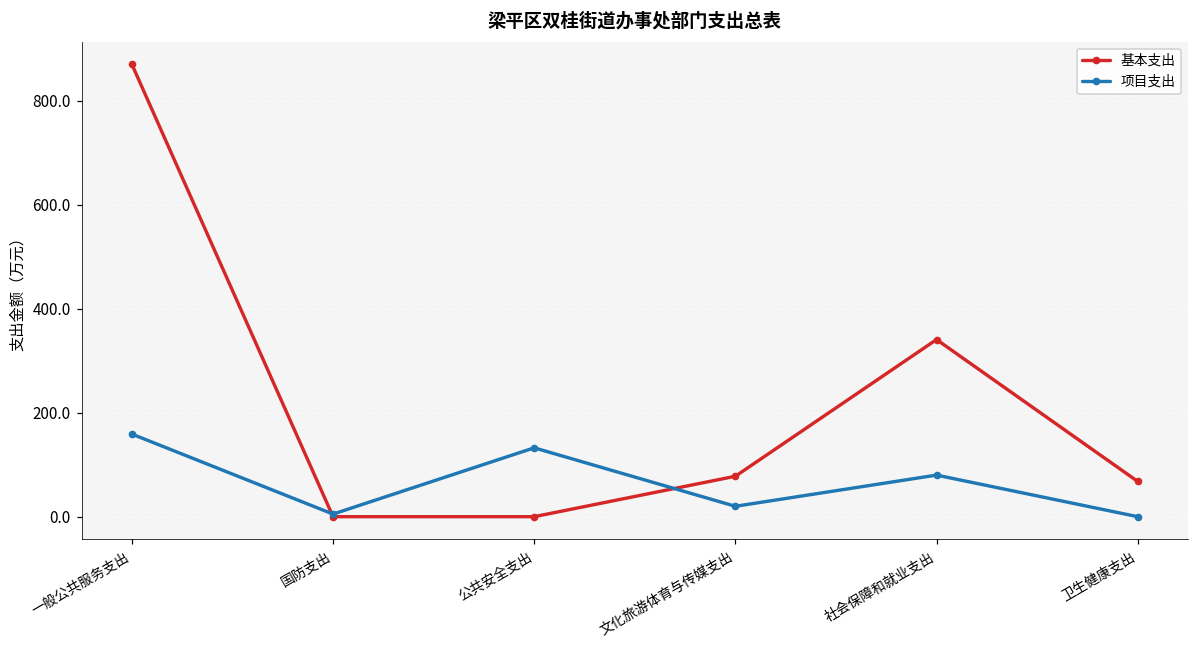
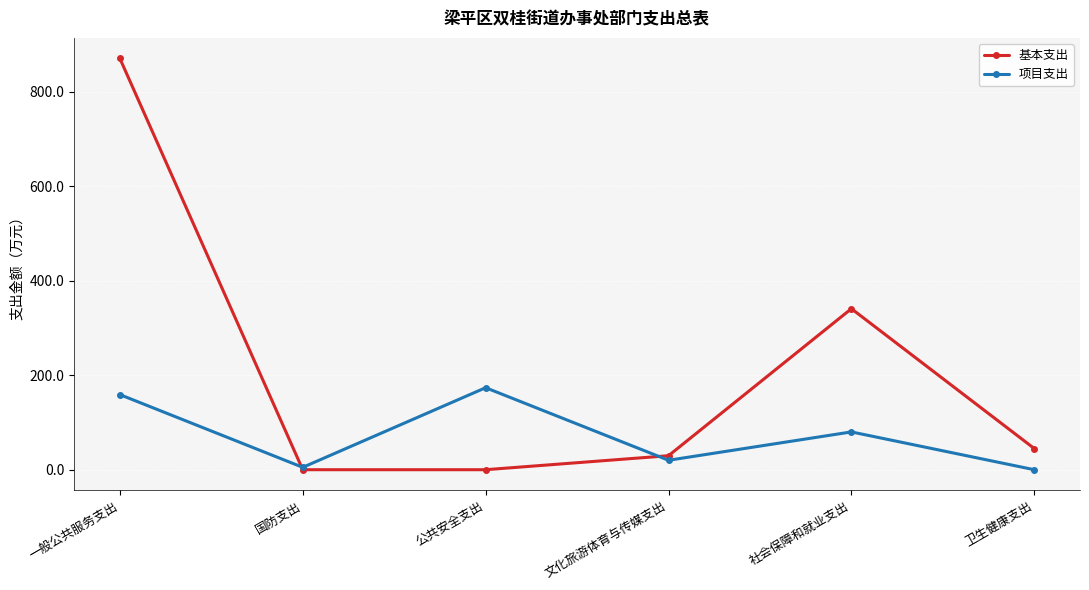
  {
    "基本支出": {
      "一般公共服务支出": 870,
      "公共安全支出": 0,
-     "文化旅游体育与传媒支出": 80,
+     "文化旅游体育与传媒支出": 30,
      "社会保障和就业支出": 340,
-     "卫生健康支出": 70
+     "卫生健康支出": 40
    },
    "项目支出": {
      "一般公共服务支出": 160,
-     "公共安全支出": 130,
+     "公共安全支出": 170,
      "文化旅游体育与传媒支出": 20,
      "社会保障和就业支出": 80,
      "卫生健康支出": 0
    }
  }
